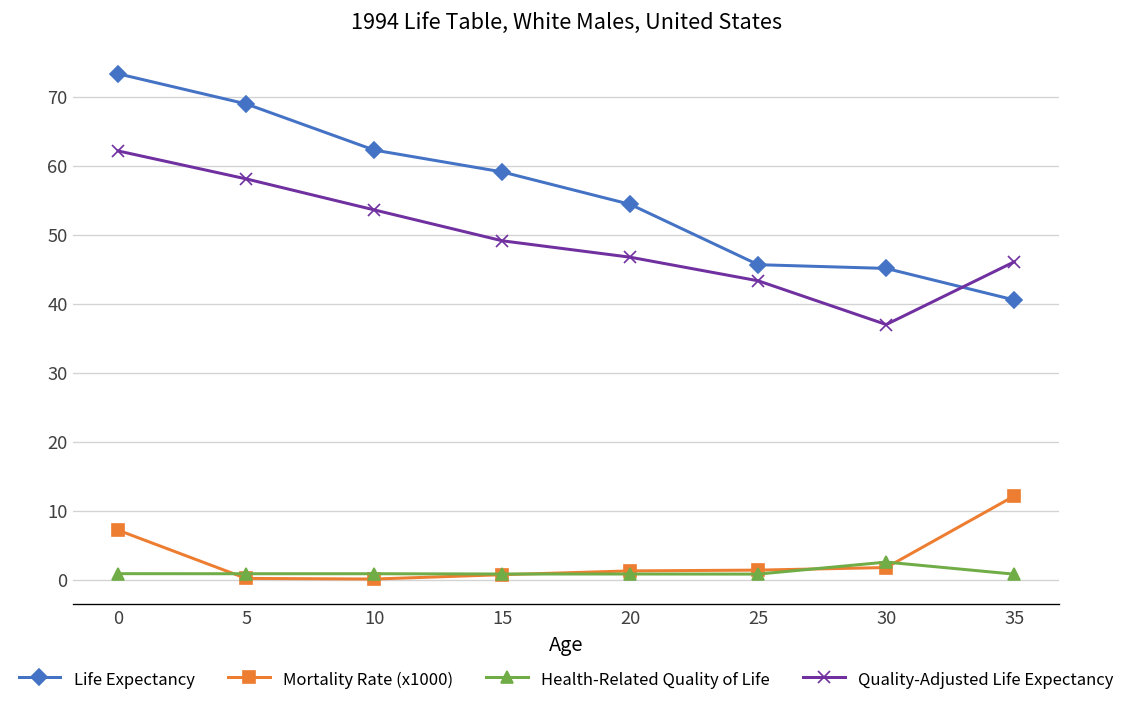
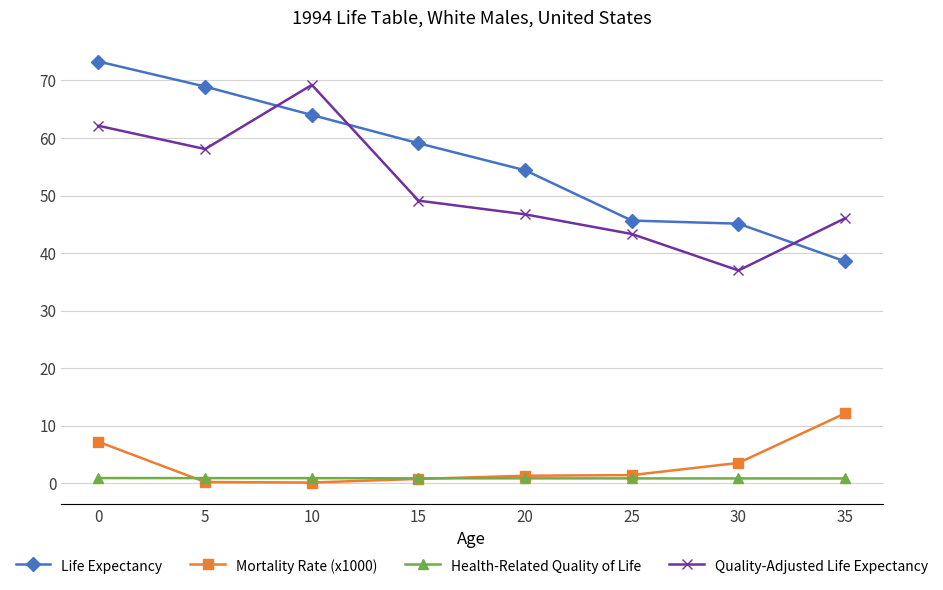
  {
    "Life Expectancy": {
      "0": 73,
      "5": 69,
-     "10": 62,
+     "10": 64,
      "15": 59,
      "20": 54,
      "25": 46,
      "30": 45,
-     "35": 41
+     "35": 39
    },
    "Mortality Rate (x1000)": {
      "0": 7,
      "5": 0,
      "10": 0,
      "20": 1,
      "25": 1,
-     "30": 2,
+     "30": 4,
      "35": 12
    },
    "Health-Related Quality of Life": {
      "0": 1,
      "5": 1,
      "10": 1,
      "20": 1,
      "25": 1,
-     "30": 3,
+     "30": 1,
      "35": 1
    },
    "Quality-Adjusted Life Expectancy": {
      "0": 62,
      "5": 58,
-     "10": 54,
+     "10": 69,
      "15": 49,
      "20": 47,
      "25": 43,
      "30": 37,
      "35": 46
    }
  }
